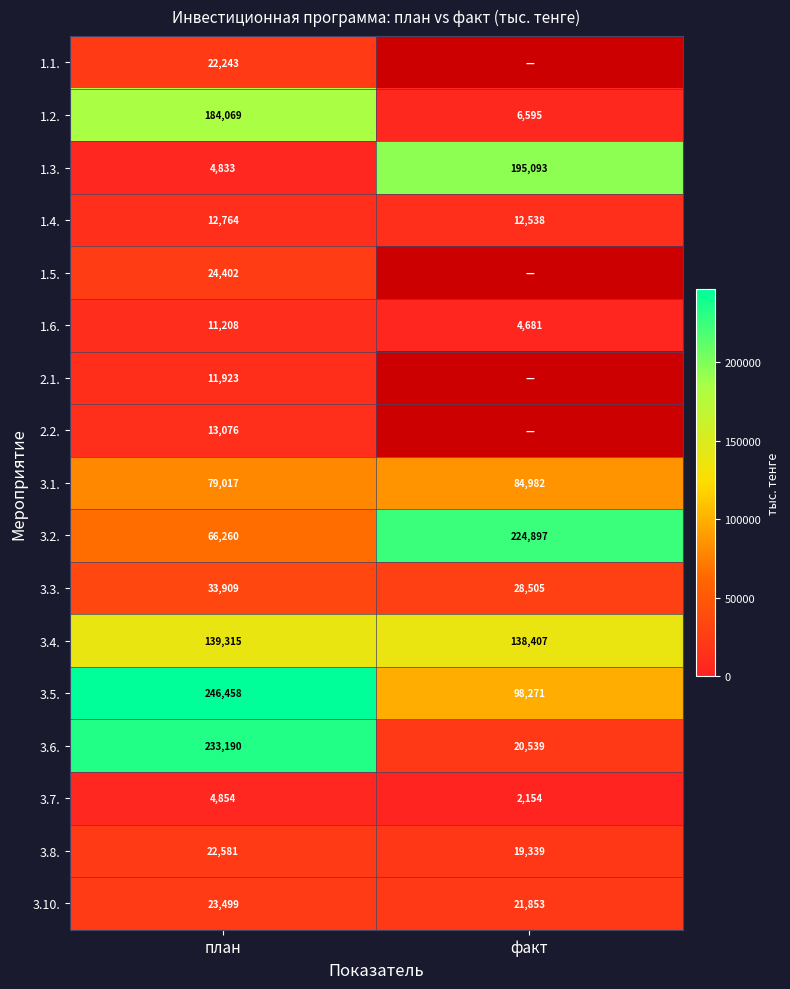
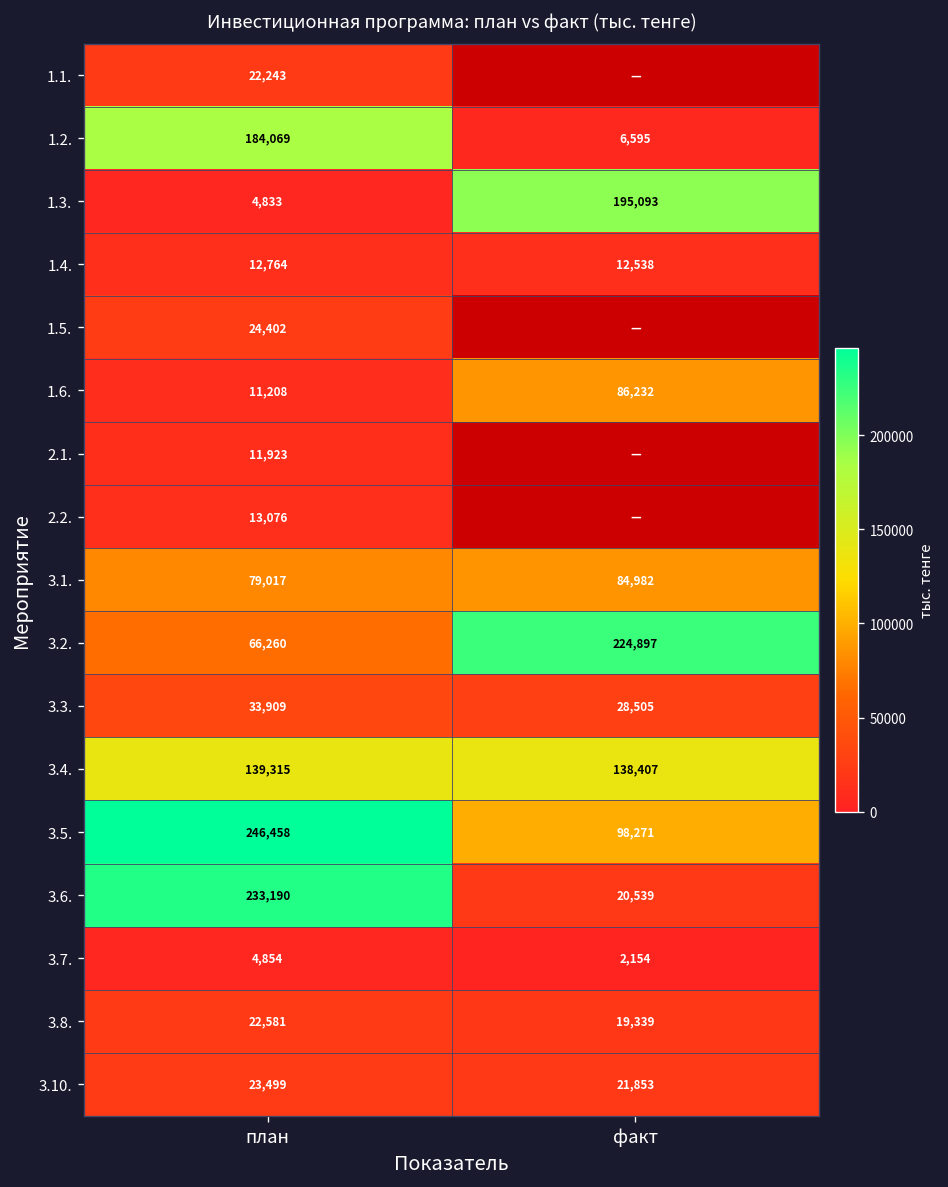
  {
    "1.1.": {
      "план": "22,243"
    },
    "1.2.": {
      "план": "184,069",
      "факт": "6,595"
    },
    "1.3.": {
      "план": "4,833",
      "факт": "195,093"
    },
    "1.4.": {
      "план": "12,764",
      "факт": "12,538"
    },
    "1.5.": {
      "план": "24,402"
    },
    "1.6.": {
      "план": "11,208",
-     "факт": "4,681"
+     "факт": "86,232"
    },
    "2.1.": {
      "план": "11,923"
    },
    "2.2.": {
      "план": "13,076"
    },
    "3.1.": {
      "план": "79,017",
      "факт": "84,982"
    },
    "3.2.": {
      "план": "66,260",
      "факт": "224,897"
    },
    "3.3.": {
      "план": "33,909",
      "факт": "28,505"
    },
    "3.4.": {
      "план": "139,315",
      "факт": "138,407"
    },
    "3.5.": {
      "план": "246,458",
      "факт": "98,271"
    },
    "3.6.": {
      "план": "233,190",
      "факт": "20,539"
    },
    "3.7.": {
      "план": "4,854",
      "факт": "2,154"
    },
    "3.8.": {
      "план": "22,581",
      "факт": "19,339"
    },
    "3.10.": {
      "план": "23,499",
      "факт": "21,853"
    }
  }
